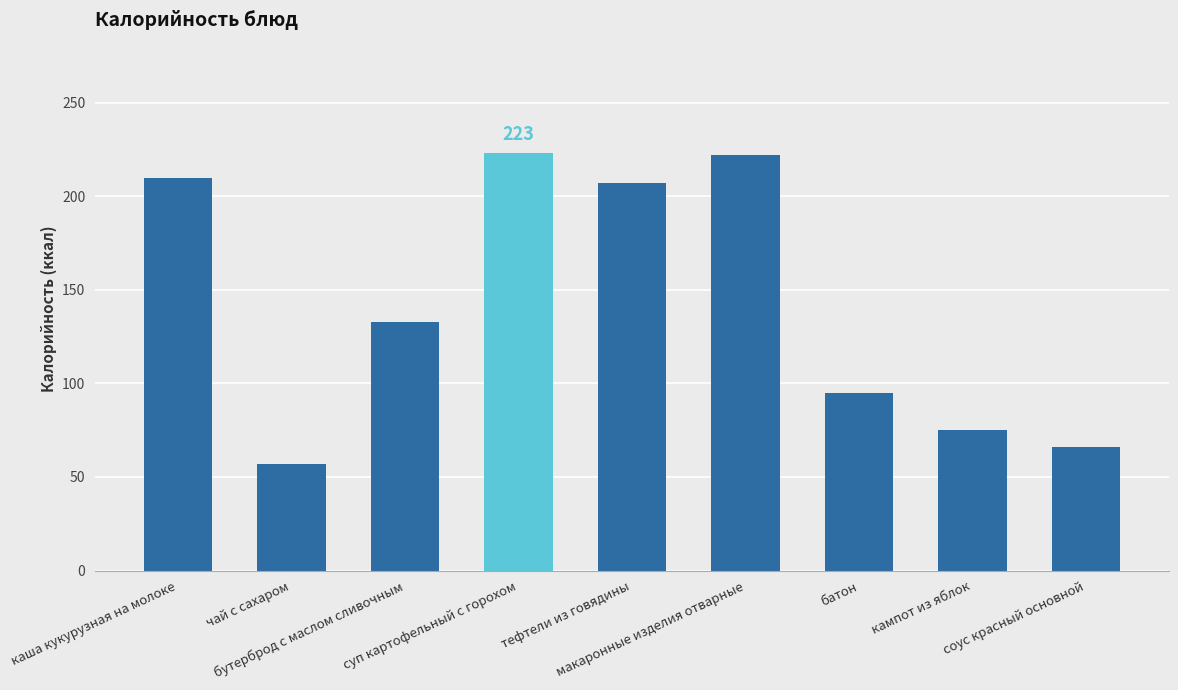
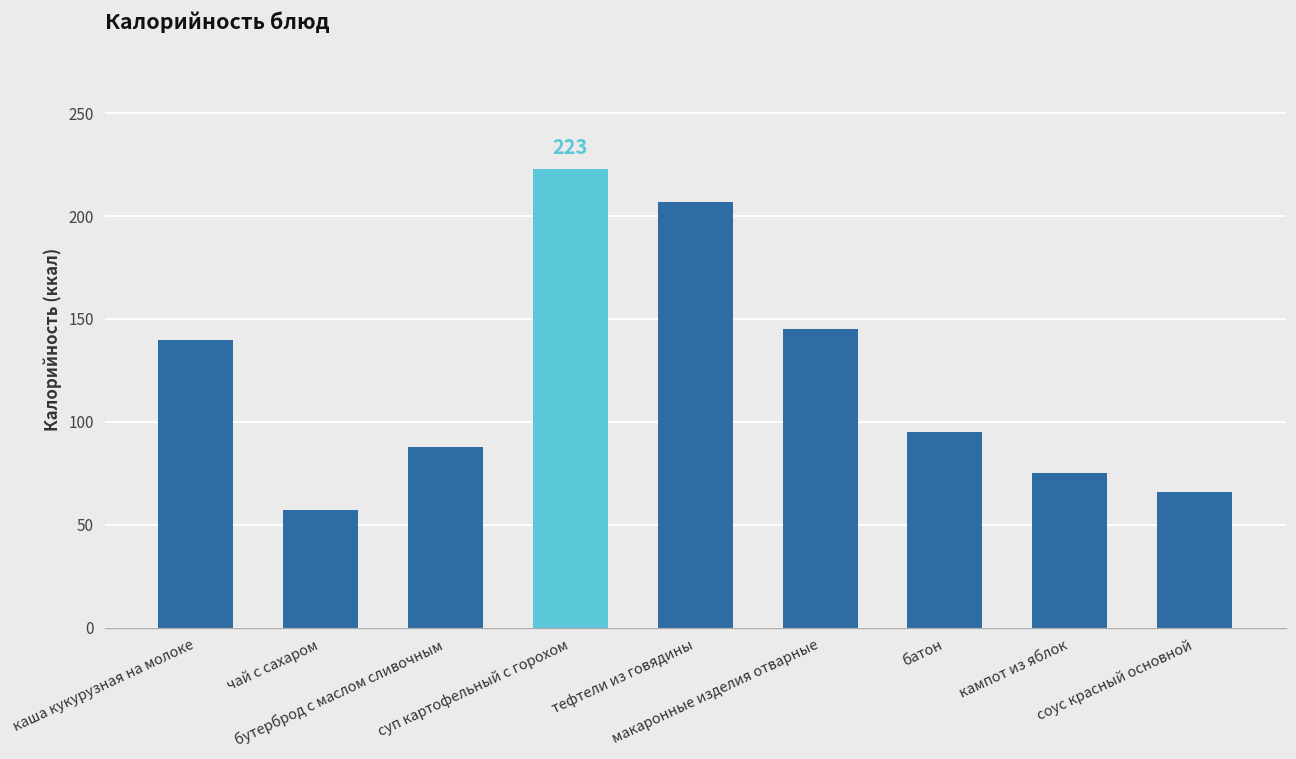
  {
-   "каша кукурузная на молоке": 210,
+   "каша кукурузная на молоке": 140,
    "чай с сахаром": 57,
-   "бутерброд с маслом сливочным": 133,
+   "бутерброд с маслом сливочным": 88,
    "тефтели из говядины": 207,
-   "макаронные изделия отварные": 222,
+   "макаронные изделия отварные": 145,
    "батон": 95,
    "кампот из яблок": 75,
    "соус красный основной": 66
  }
